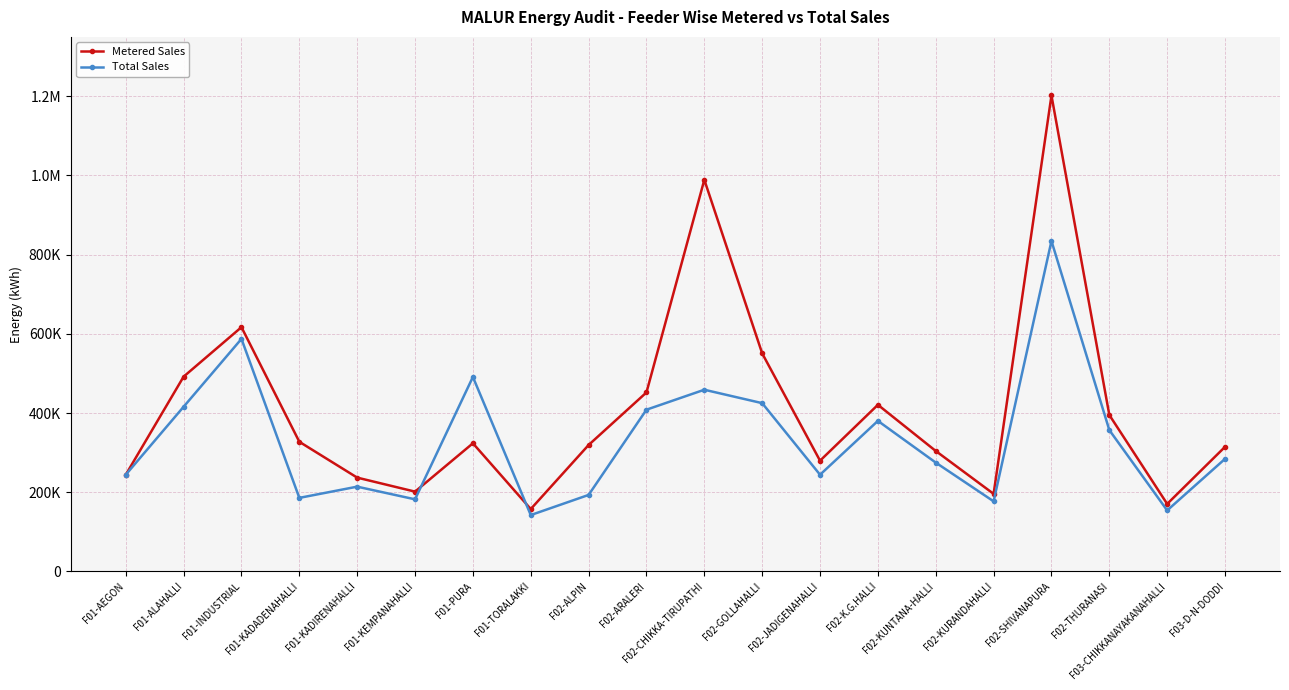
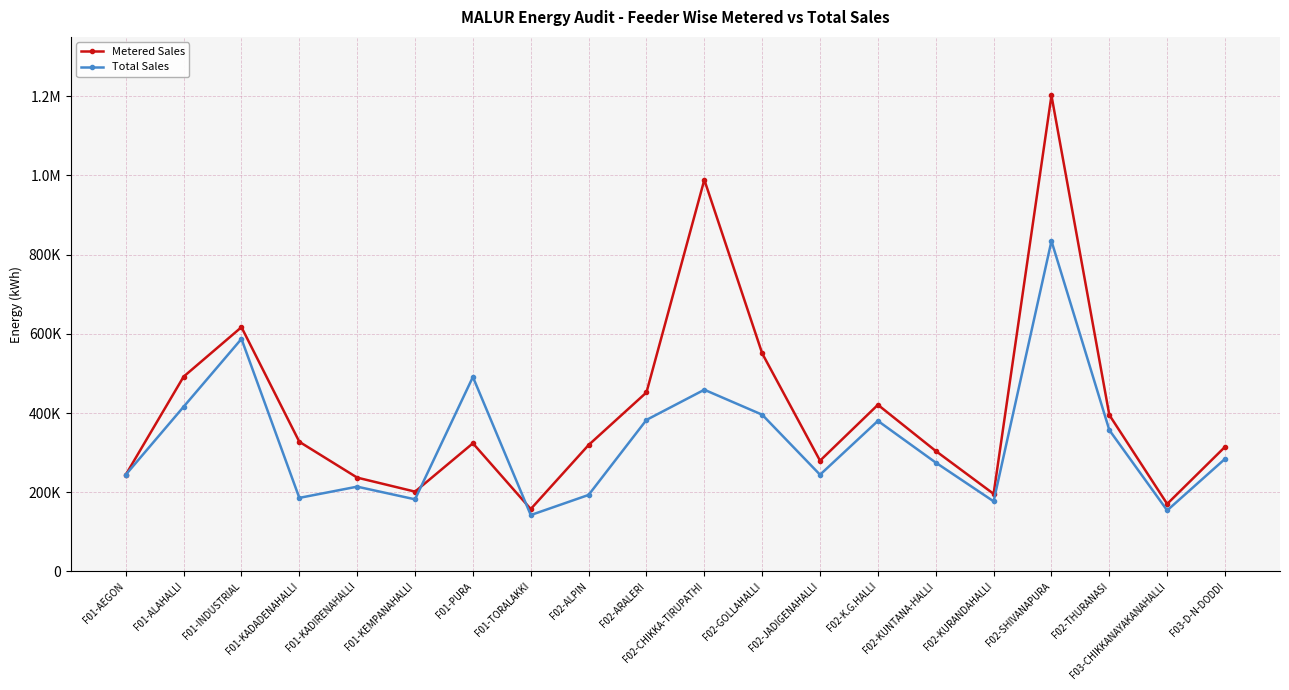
  {
    "Metered Sales": {
      "F01-ALAHALLI": 490000,
      "F01-INDUSTRIAL": 620000,
      "F01-KADADENAHALLI": 330000,
      "F01-KADIRENAHALLI": 240000,
      "F01-KEMPANAHALLI": 200000,
      "F01-PURA": 320000,
      "F01-TORALAKKI": 160000,
      "F02-ALPIN": 320000,
      "F02-ARALERI": 450000,
      "F02-CHIKKA-TIRUPATHI": 990000,
      "F02-GOLLAHALLI": 550000,
      "F02-JADIGENAHALLI": 280000,
      "F02-K.G.HALLI": 420000,
      "F02-KUNTANA-HALLI": 300000,
      "F02-KURANDAHALLI": 200000,
      "F02-SHIVANAPURA": 1200000,
      "F02-THURANASI": 400000,
      "F03-CHIKKANAYAKANAHALLI": 170000,
      "F03-D-N-DODDI": 310000
    },
    "Total Sales": {
      "F01-ALAHALLI": 420000,
      "F01-INDUSTRIAL": 590000,
      "F01-KADADENAHALLI": 190000,
      "F01-KADIRENAHALLI": 210000,
      "F01-KEMPANAHALLI": 180000,
      "F01-PURA": 490000,
      "F01-TORALAKKI": 140000,
      "F02-ALPIN": 190000,
-     "F02-ARALERI": 410000,
+     "F02-ARALERI": 380000,
      "F02-CHIKKA-TIRUPATHI": 460000,
-     "F02-GOLLAHALLI": 420000,
+     "F02-GOLLAHALLI": 400000,
      "F02-JADIGENAHALLI": 240000,
      "F02-K.G.HALLI": 380000,
      "F02-KUNTANA-HALLI": 270000,
      "F02-KURANDAHALLI": 180000,
      "F02-SHIVANAPURA": 830000,
      "F02-THURANASI": 360000,
      "F03-CHIKKANAYAKANAHALLI": 150000,
      "F03-D-N-DODDI": 280000
    }
  }
